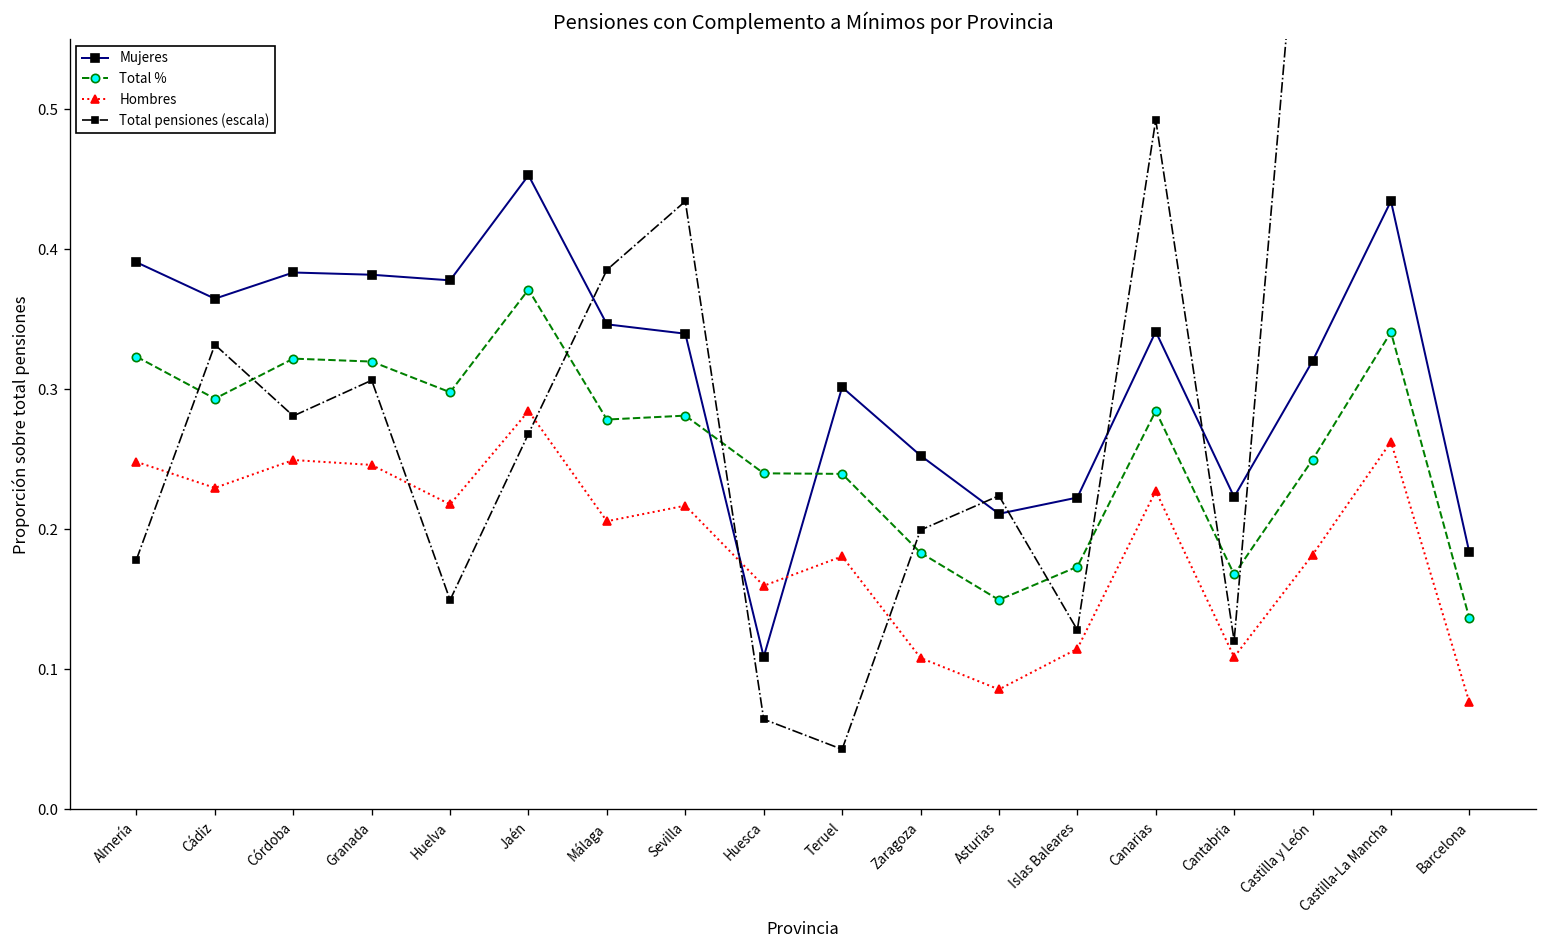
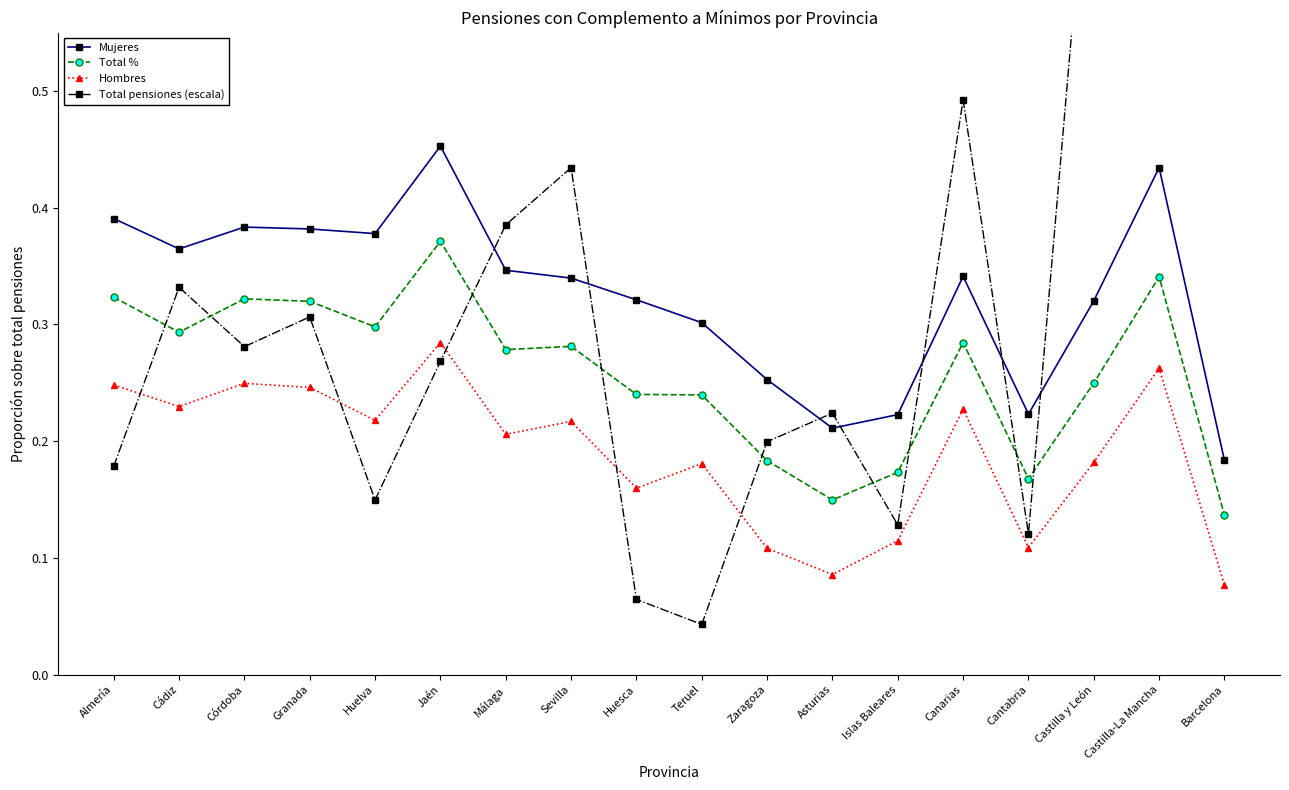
  {
    "Mujeres": {
      "Almería": 0.391,
      "Cádiz": 0.365,
      "Córdoba": 0.383,
      "Granada": 0.382,
      "Huelva": 0.378,
      "Jaén": 0.453,
      "Málaga": 0.346,
      "Sevilla": 0.340,
-     "Huesca": 0.109,
+     "Huesca": 0.321,
      "Teruel": 0.302,
      "Zaragoza": 0.253,
      "Asturias": 0.211,
      "Islas Baleares": 0.223,
      "Canarias": 0.341,
      "Cantabria": 0.223,
      "Castilla y León": 0.320,
      "Castilla-La Mancha": 0.434,
      "Barcelona": 0.184
    },
    "Total %": {
      "Almería": 0.323,
      "Cádiz": 0.293,
      "Córdoba": 0.322,
      "Granada": 0.320,
      "Huelva": 0.298,
      "Jaén": 0.371,
      "Málaga": 0.278,
      "Sevilla": 0.281,
      "Huesca": 0.240,
      "Teruel": 0.240,
      "Zaragoza": 0.183,
      "Asturias": 0.150,
      "Islas Baleares": 0.173,
      "Canarias": 0.285,
      "Cantabria": 0.168,
      "Castilla y León": 0.250,
      "Castilla-La Mancha": 0.341,
      "Barcelona": 0.137
    },
    "Hombres": {
      "Almería": 0.248,
      "Cádiz": 0.230,
      "Córdoba": 0.250,
      "Granada": 0.246,
      "Huelva": 0.218,
      "Jaén": 0.285,
      "Málaga": 0.206,
      "Sevilla": 0.217,
      "Huesca": 0.160,
      "Teruel": 0.181,
      "Zaragoza": 0.108,
      "Asturias": 0.086,
      "Islas Baleares": 0.115,
      "Canarias": 0.227,
      "Cantabria": 0.109,
      "Castilla y León": 0.182,
      "Castilla-La Mancha": 0.263,
      "Barcelona": 0.077
    },
    "Total pensiones (escala)": {
      "Almería": 0.178,
      "Cádiz": 0.332,
      "Córdoba": 0.281,
      "Granada": 0.306,
      "Huelva": 0.150,
      "Jaén": 0.268,
      "Málaga": 0.385,
      "Sevilla": 0.434,
      "Huesca": 0.064,
      "Teruel": 0.043,
      "Zaragoza": 0.200,
      "Asturias": 0.224,
      "Islas Baleares": 0.128,
      "Canarias": 0.492,
      "Cantabria": 0.120
    }
  }
